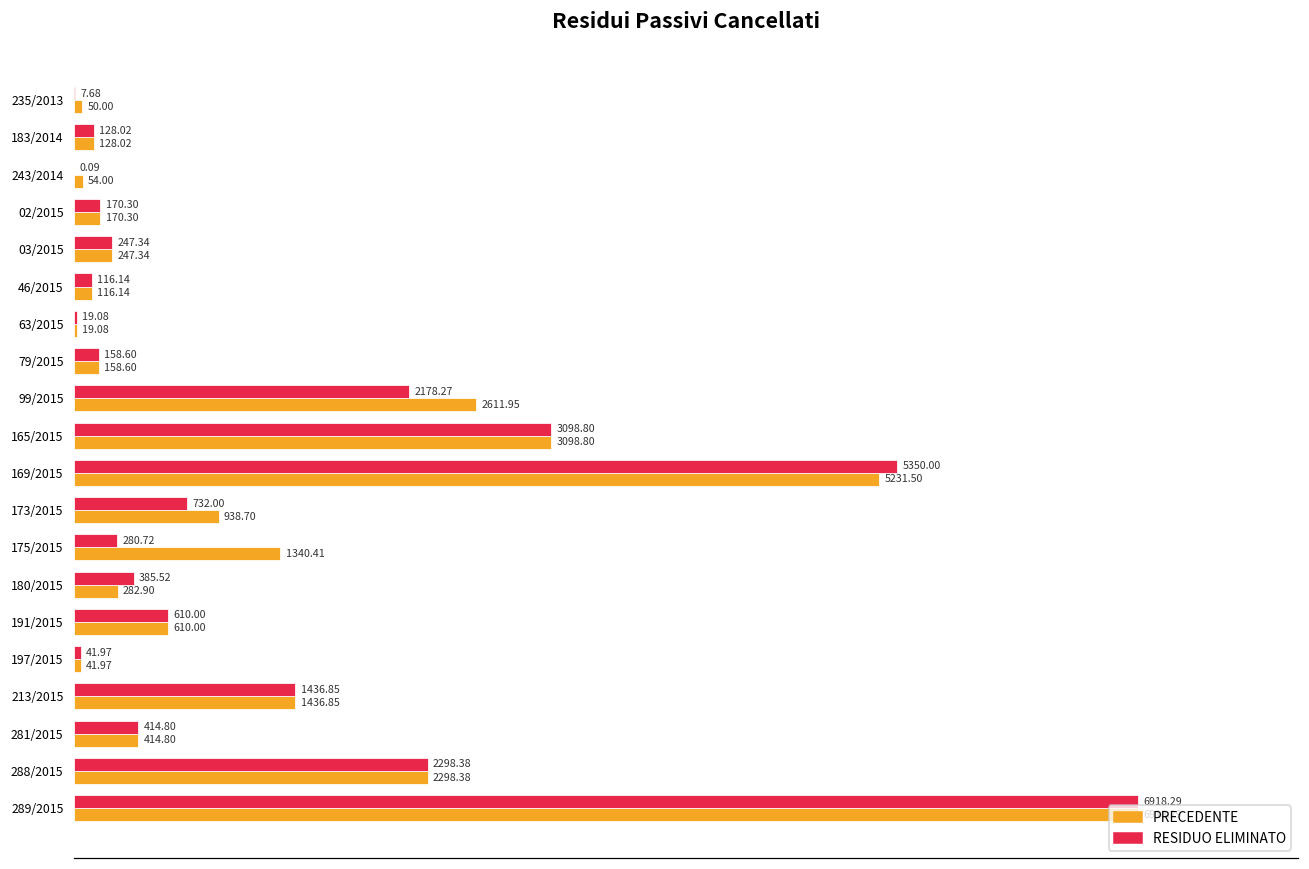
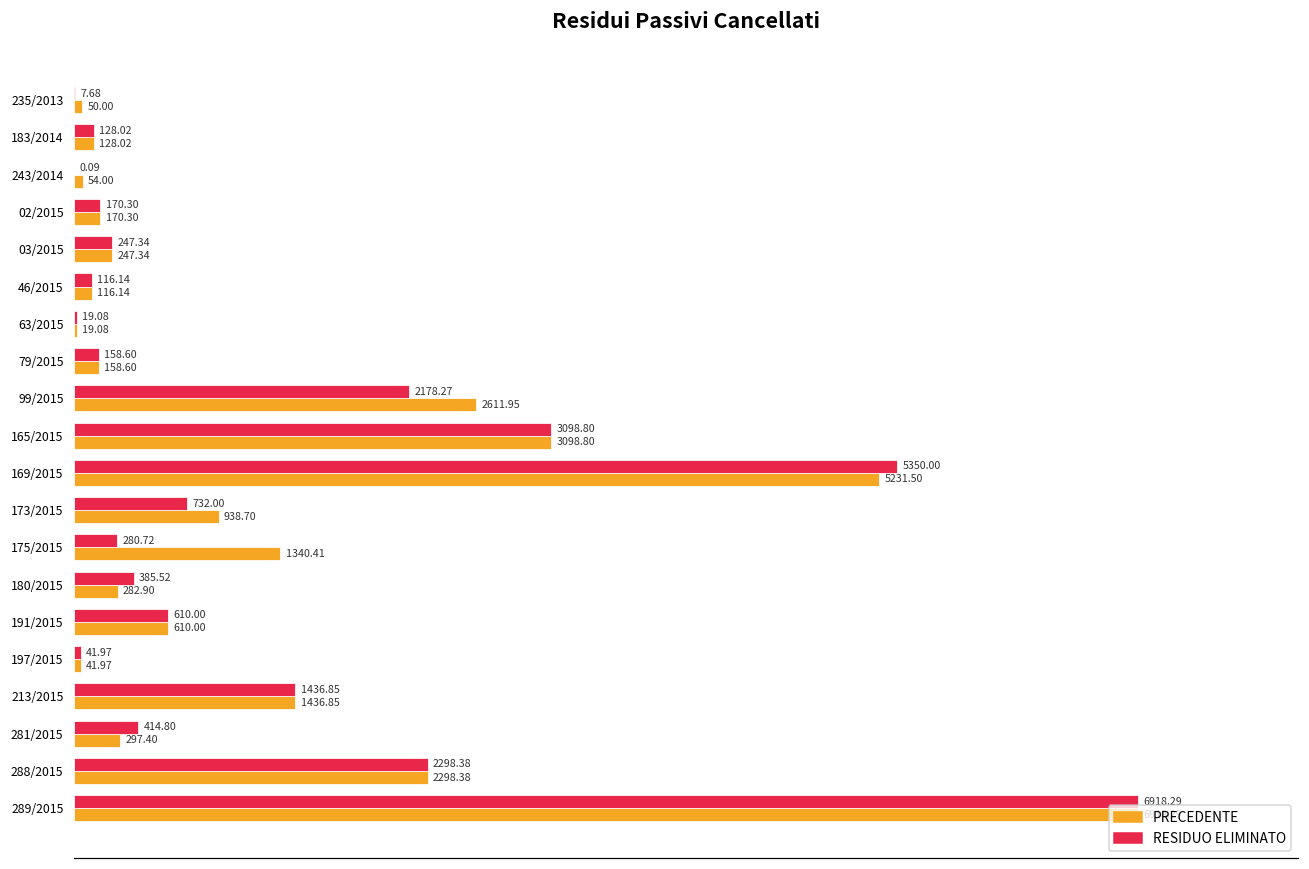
  {
    "PRECEDENTE": {
-     "281/2015": 414.80
+     "281/2015": 297.40
    }
  }
